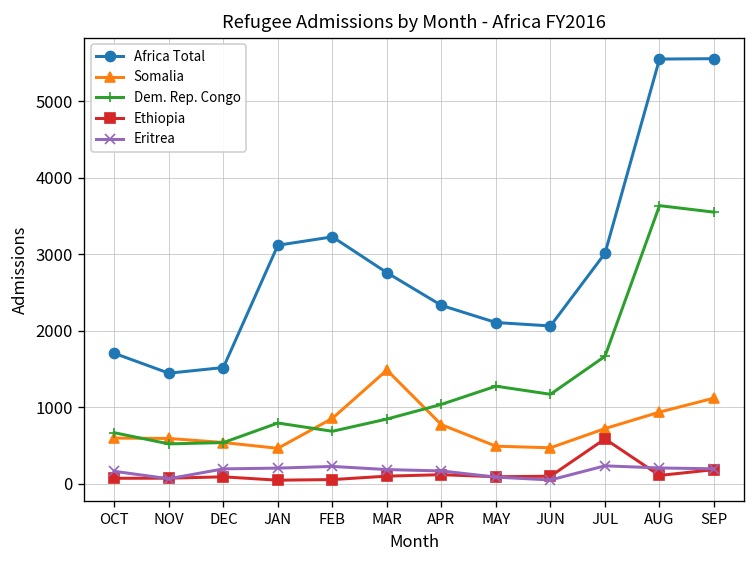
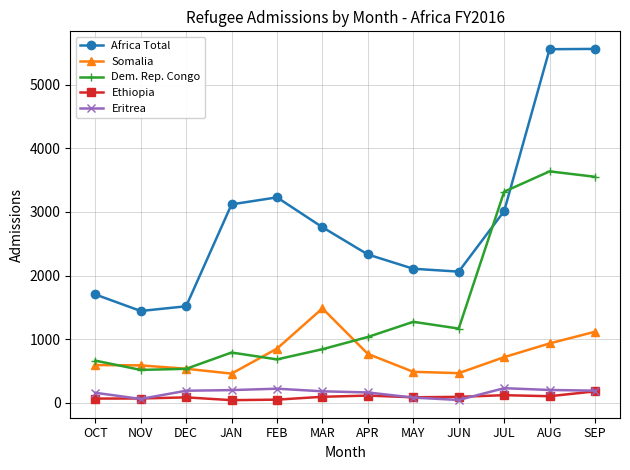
  {
    "Africa Total": {
      "OCT": 1700,
      "NOV": 1400,
      "DEC": 1500,
      "JAN": 3100,
      "FEB": 3200,
      "MAR": 2800,
      "APR": 2300,
      "MAY": 2100,
      "JUN": 2100,
      "JUL": 3000,
      "AUG": 5600,
      "SEP": 5600
    },
    "Somalia": {
      "OCT": 600,
      "NOV": 600,
      "JAN": 500,
      "FEB": 900,
      "MAR": 1500,
      "APR": 800,
      "MAY": 500,
      "JUN": 500,
      "JUL": 700,
      "AUG": 900,
      "SEP": 1100
    },
    "Dem. Rep. Congo": {
      "OCT": 700,
      "NOV": 500,
      "JAN": 800,
      "FEB": 700,
      "MAR": 800,
      "APR": 1000,
      "MAY": 1300,
      "JUN": 1200,
-     "JUL": 1700,
+     "JUL": 3300,
      "AUG": 3600,
      "SEP": 3600
    },
    "Ethiopia": {
      "OCT": 100,
      "DEC": 100,
      "JAN": 0,
      "FEB": 100,
      "MAR": 100,
      "APR": 100,
      "JUN": 100,
-     "JUL": 600,
+     "JUL": 100,
      "AUG": 100
    },
    "Eritrea": {
      "OCT": 200,
      "DEC": 200,
      "JAN": 200,
      "FEB": 200,
      "MAR": 200,
      "APR": 200,
      "JUN": 0,
      "JUL": 200,
      "AUG": 200
    }
  }
